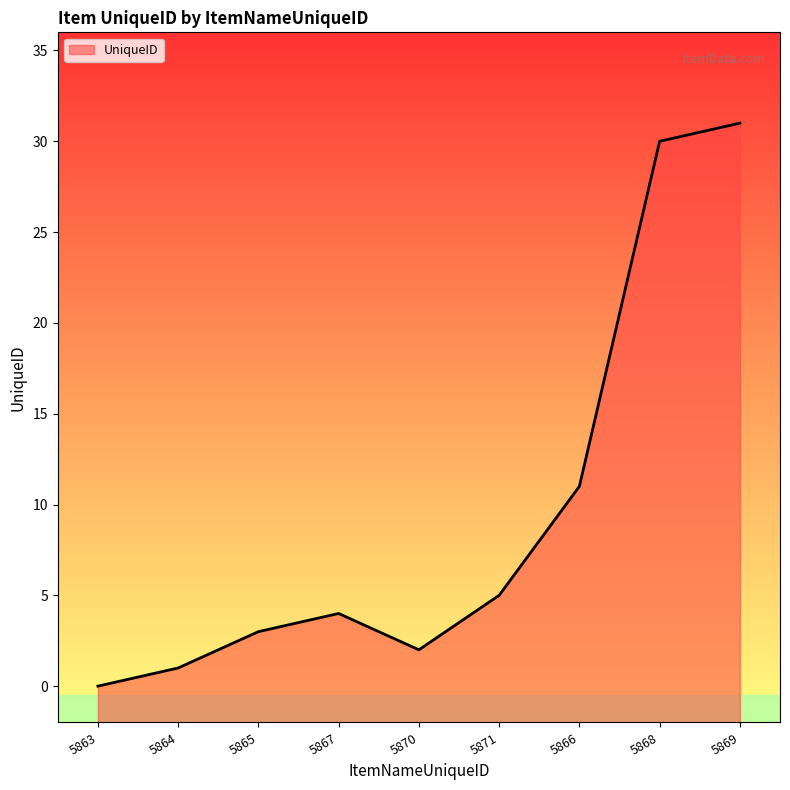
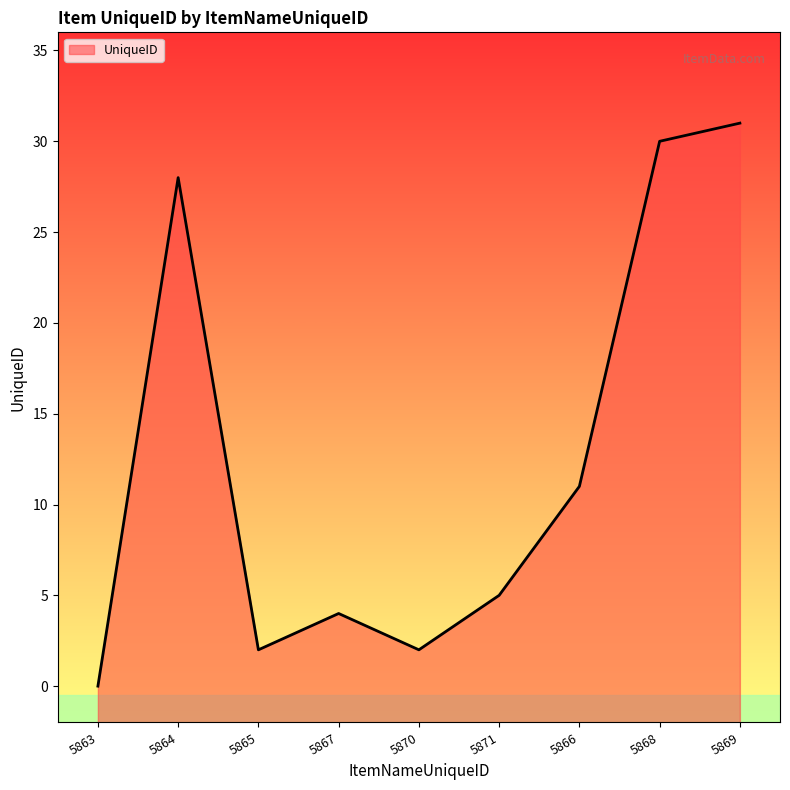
  {
    "5863": 0,
-   "5864": 1,
-   "5865": 3,
+   "5864": 28,
+   "5865": 2,
    "5867": 4,
    "5870": 2,
    "5871": 5,
    "5866": 11,
    "5868": 30,
    "5869": 31
  }
